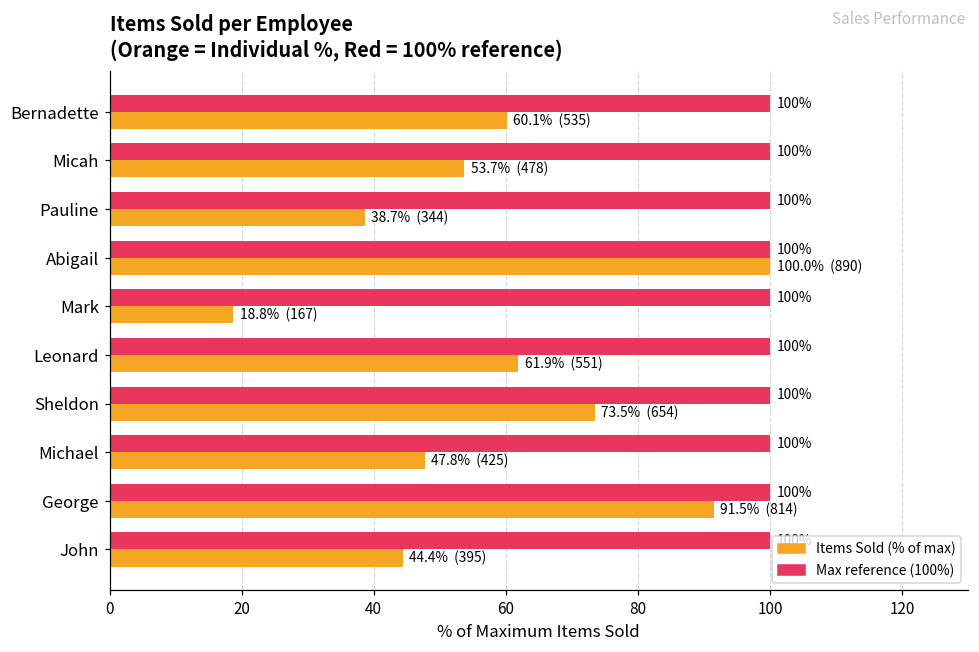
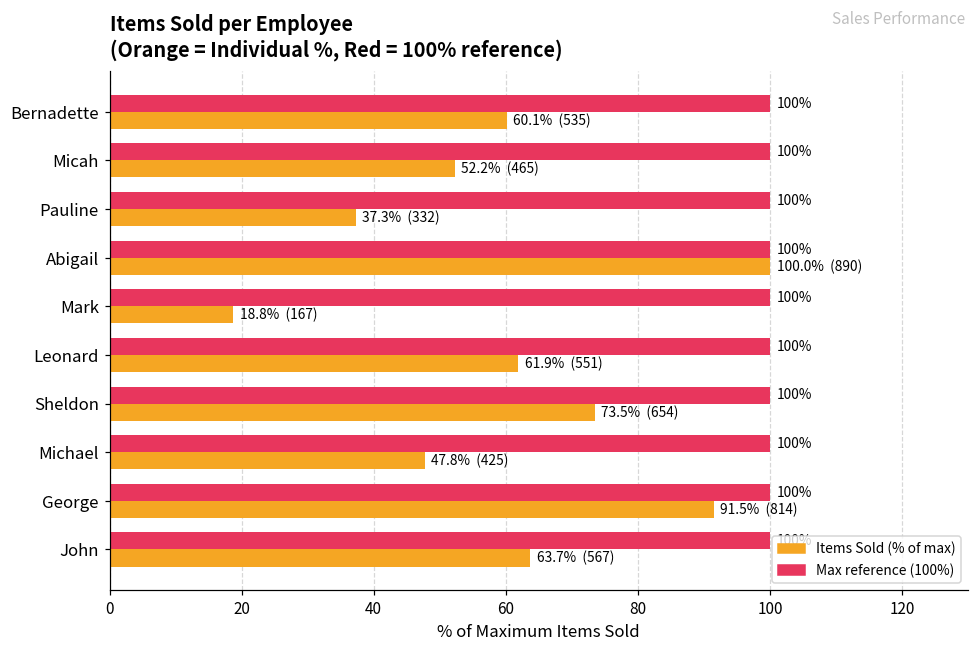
  {
    "Items Sold (% of max)": {
      "Bernadette": "60.1%",
-     "Micah": "53.7% (478)",
-     "Pauline": "38.7% (344)",
+     "Micah": "52.2% (465)",
+     "Pauline": "37.3% (332)",
      "Abigail": "100.0%",
      "Mark": "18.8%",
      "Leonard": "61.9%",
      "Sheldon": "73.5%",
      "Michael": "47.8%",
      "George": "91.5%",
-     "John": "44.4% (395)"
+     "John": "63.7% (567)"
    }
  }
